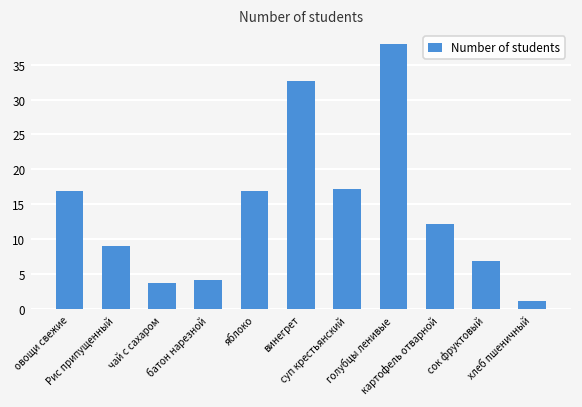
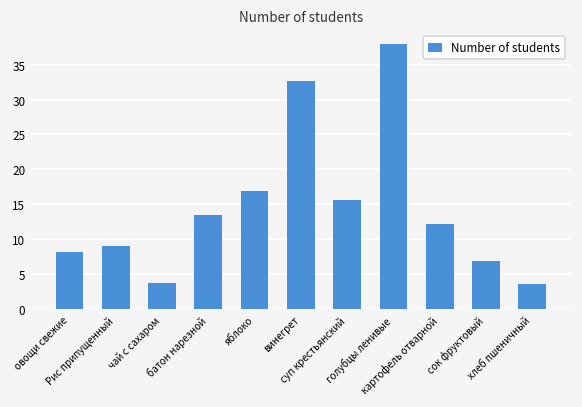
  {
-   "овощи свежие": 17,
+   "овощи свежие": 8,
    "Рис припущенный": 9,
    "чай с сахаром": 4,
-   "батон нарезной": 4,
+   "батон нарезной": 13,
    "яблоко": 17,
    "винегрет": 33,
-   "суп крестьянский": 17,
+   "суп крестьянский": 16,
    "голубцы ленивые": 38,
    "картофель отварной": 12,
    "сок фруктовый": 7,
-   "хлеб пшеничный": 1
+   "хлеб пшеничный": 4
  }
